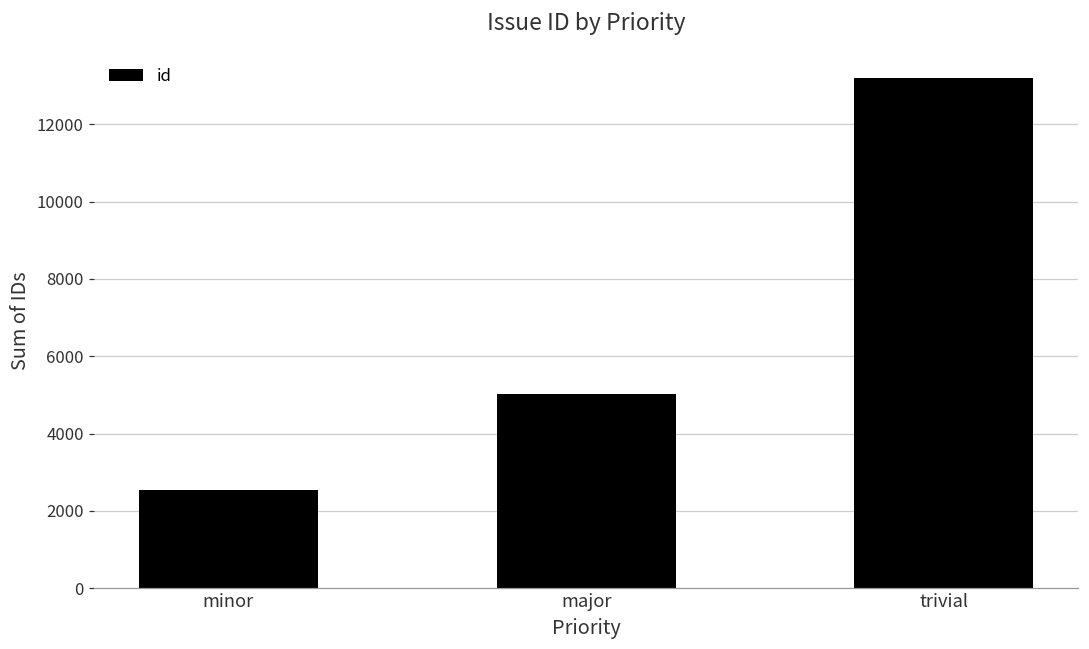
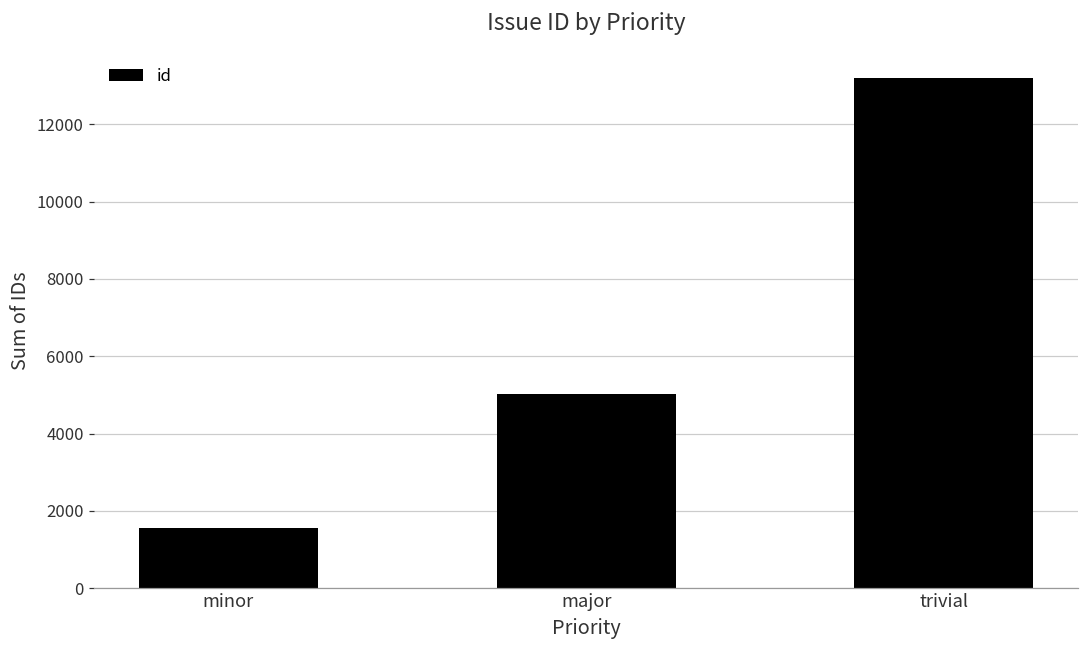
  {
-   "minor": 2500,
+   "minor": 1600,
    "major": 5000,
    "trivial": 13200
  }
